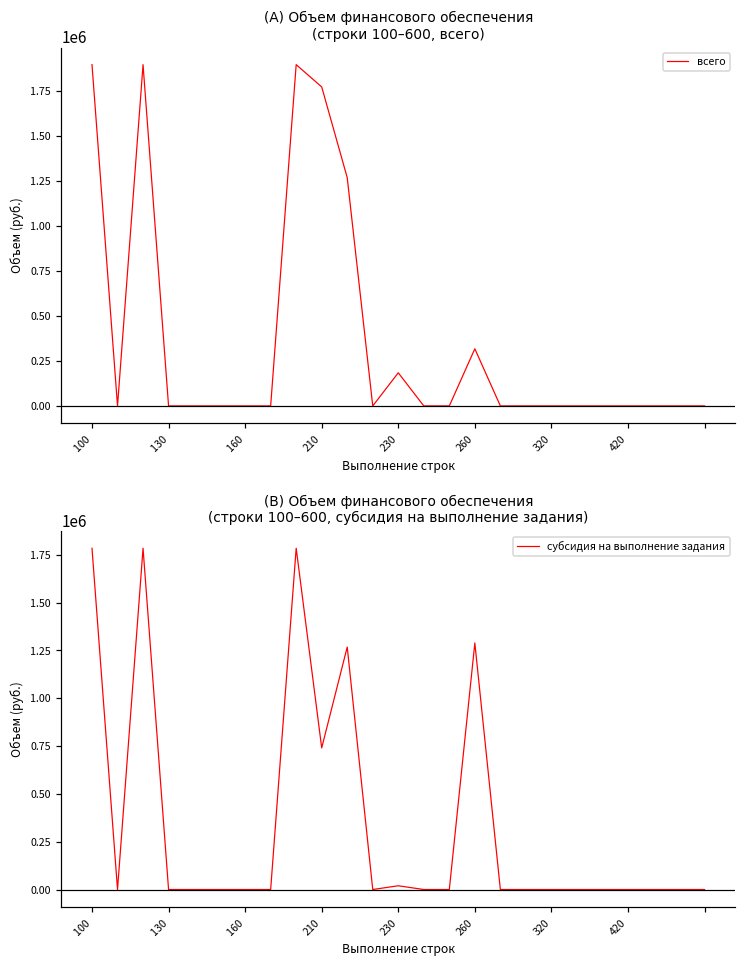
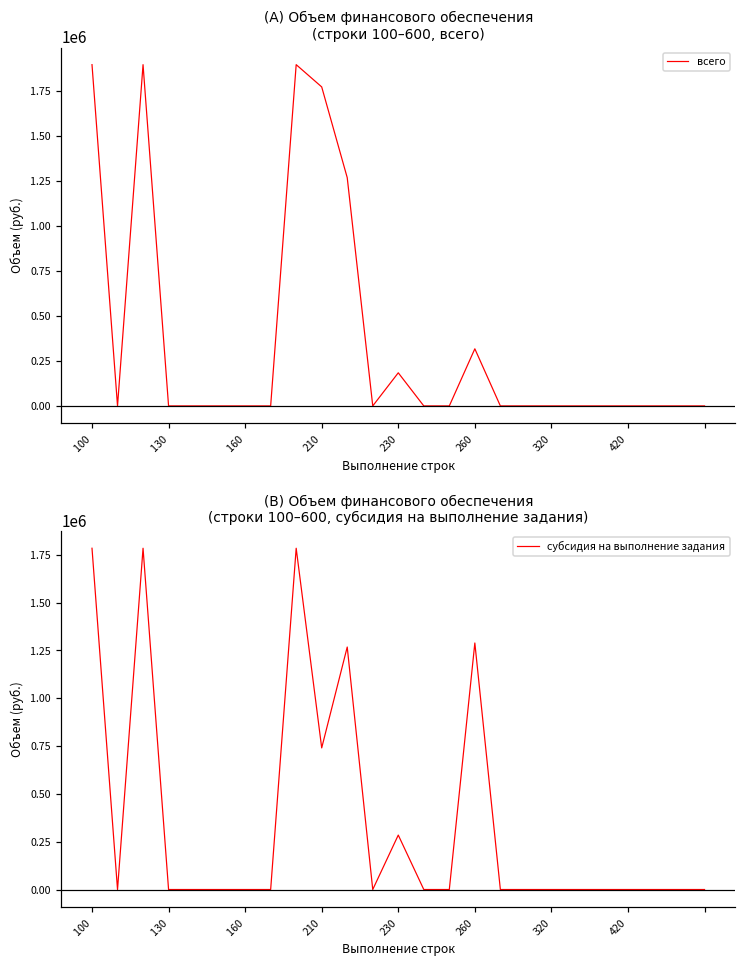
  {
    "(A) Объем финансового обеспечения (строки 100–600, всего)": {
      "100": 1900000,
      "130": 0,
      "160": 0,
      "210": 1770000,
      "230": 180000,
      "260": 320000,
      "320": 0,
      "420": 0
    },
    "(B) Объем финансового обеспечения (строки 100–600, субсидия на выполнение задания)": {
      "100": 1780000,
      "130": 0,
      "160": 0,
      "210": 740000,
-     "230": 20000,
+     "230": 280000,
      "260": 1290000,
      "320": 0,
      "420": 0
    }
  }
